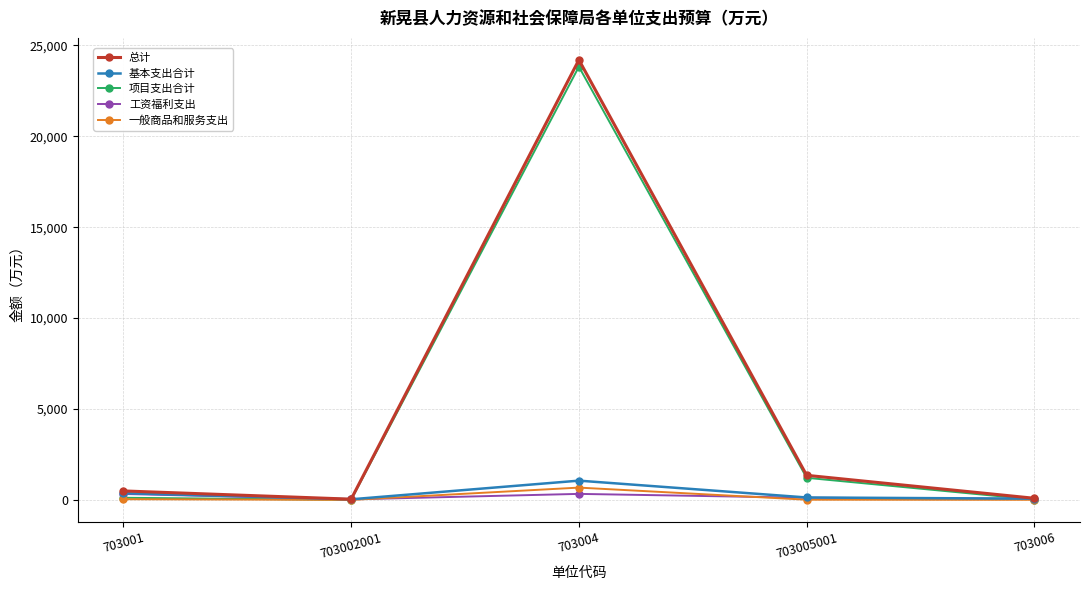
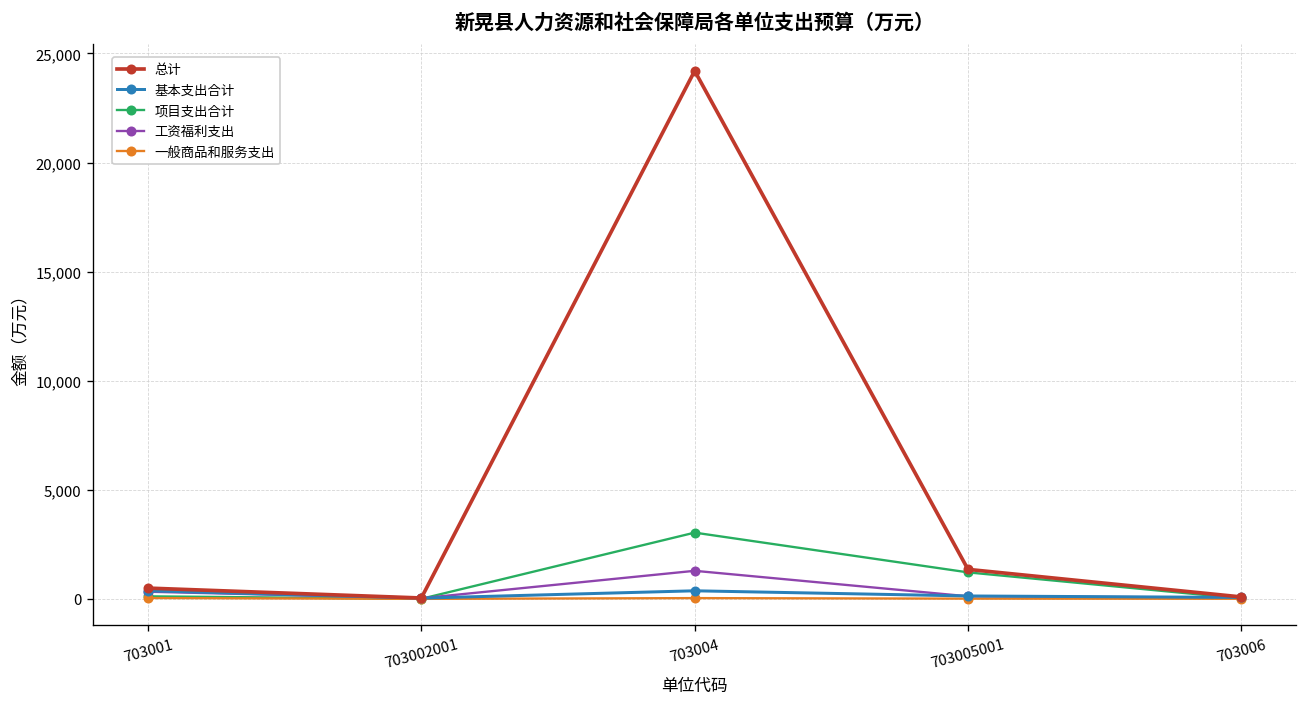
  {
    "总计": {
      "703004": "24,200"
    },
    "基本支出合计": {
-     "703004": "1,100"
+     "703004": "400"
    },
    "项目支出合计": {
-     "703004": "23,800"
+     "703004": "3,000"
    },
    "工资福利支出": {
-     "703004": "300"
+     "703004": "1,300"
    },
    "一般商品和服务支出": {
-     "703004": "700"
+     "703004": "0"
    }
  }
